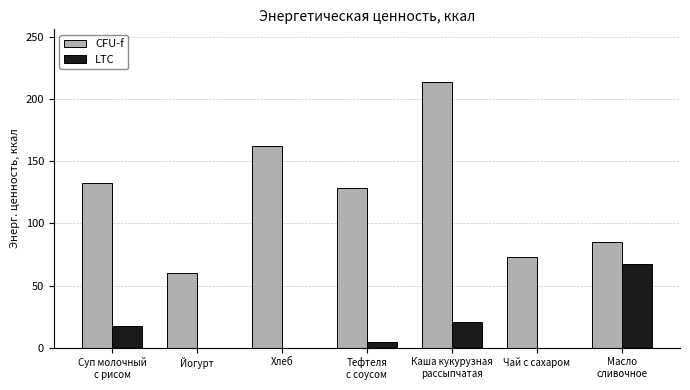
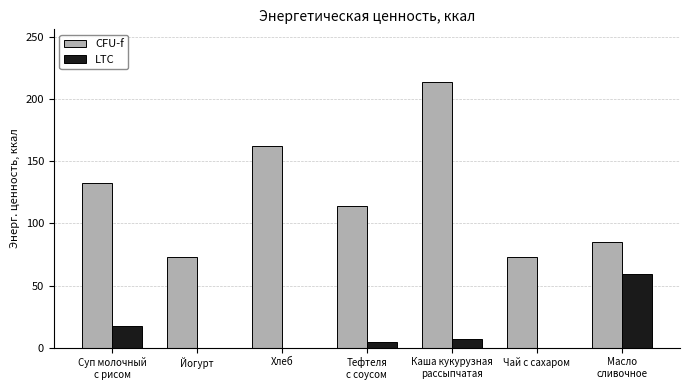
  {
    "CFU-f": {
      "Суп молочный с рисом": 132,
-     "Йогурт": 60,
+     "Йогурт": 73,
      "Хлеб": 162,
-     "Тефтеля с соусом": 129,
+     "Тефтеля с соусом": 114,
      "Каша кукурузная рассыпчатая": 214,
      "Чай с сахаром": 73,
      "Масло сливочное": 85
    },
    "LTC": {
      "Суп молочный с рисом": 18,
      "Йогурт": 0,
      "Хлеб": 0,
      "Тефтеля с соусом": 5,
-     "Каша кукурузная рассыпчатая": 21,
+     "Каша кукурузная рассыпчатая": 7,
      "Чай с сахаром": 0,
-     "Масло сливочное": 67
+     "Масло сливочное": 59
    }
  }
